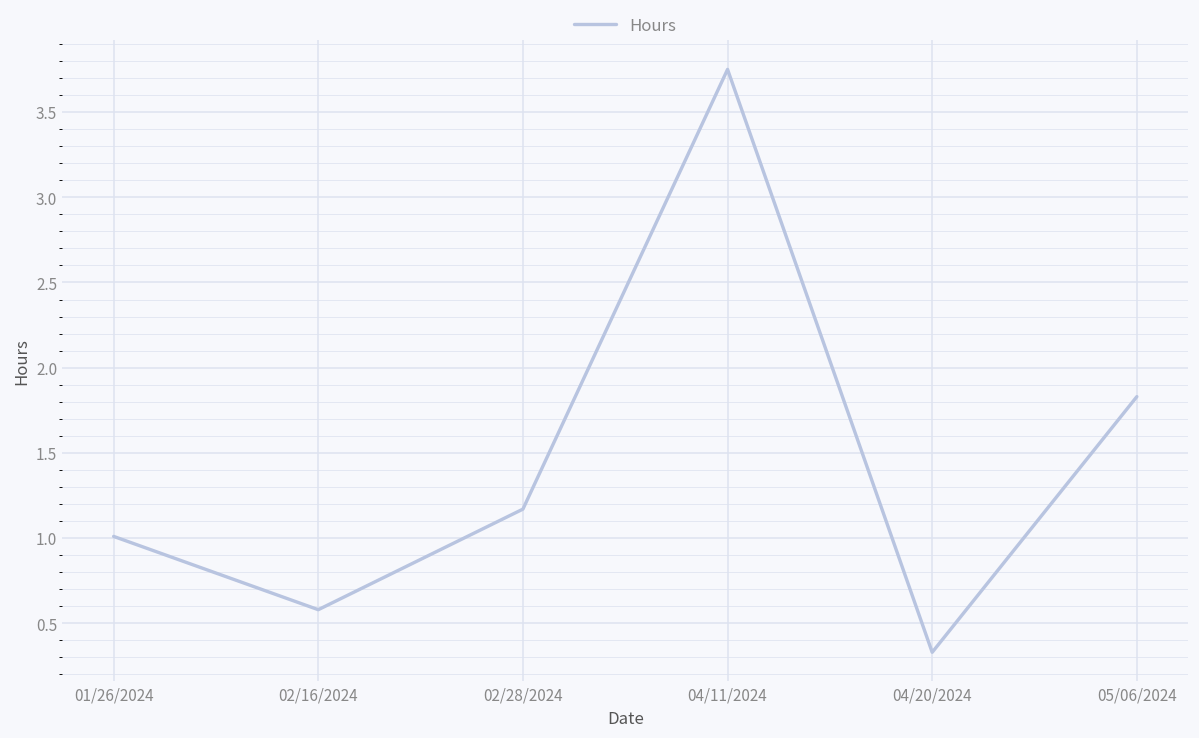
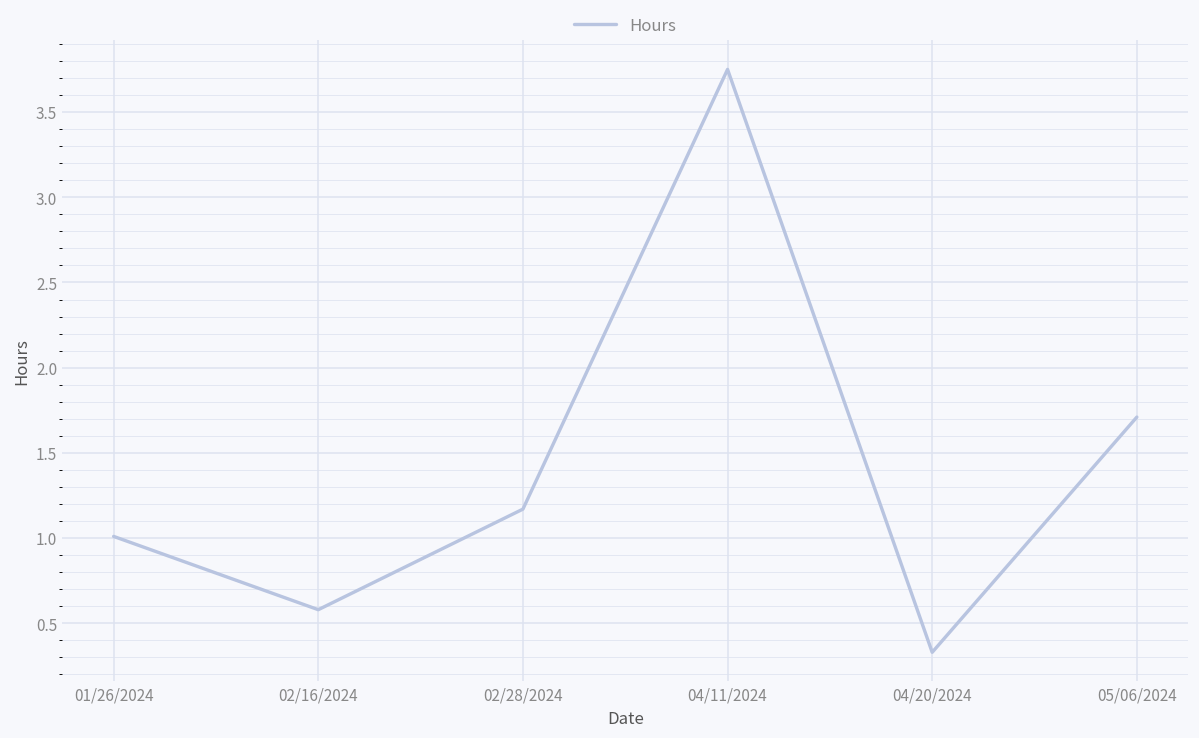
  {
    "01/26/2024": 1.01,
    "02/16/2024": 0.58,
    "02/28/2024": 1.17,
    "04/11/2024": 3.75,
    "04/20/2024": 0.33,
-   "05/06/2024": 1.83
+   "05/06/2024": 1.71
  }
